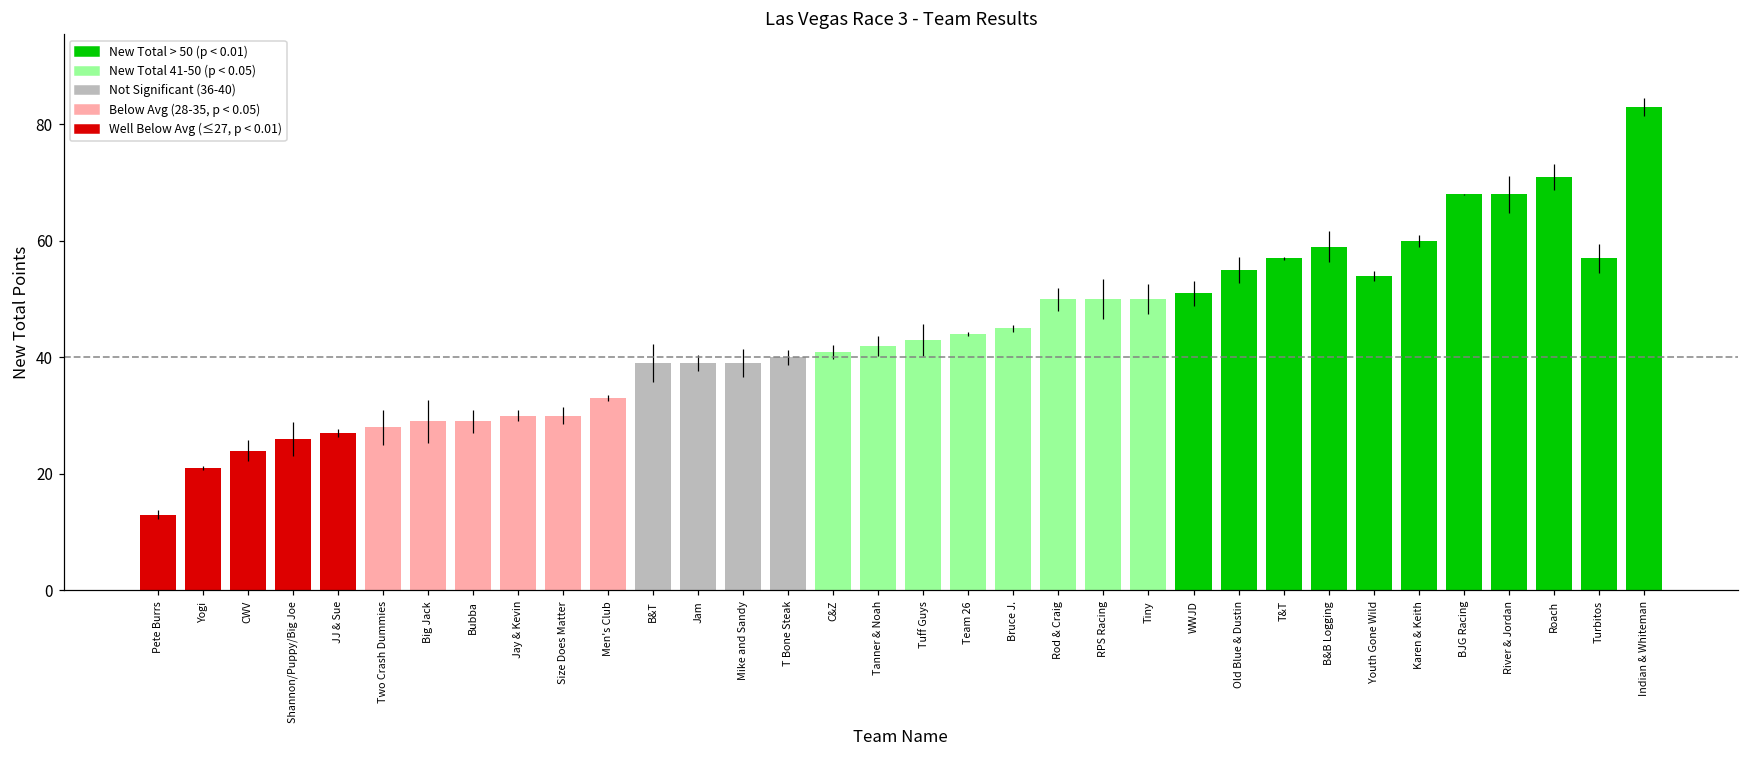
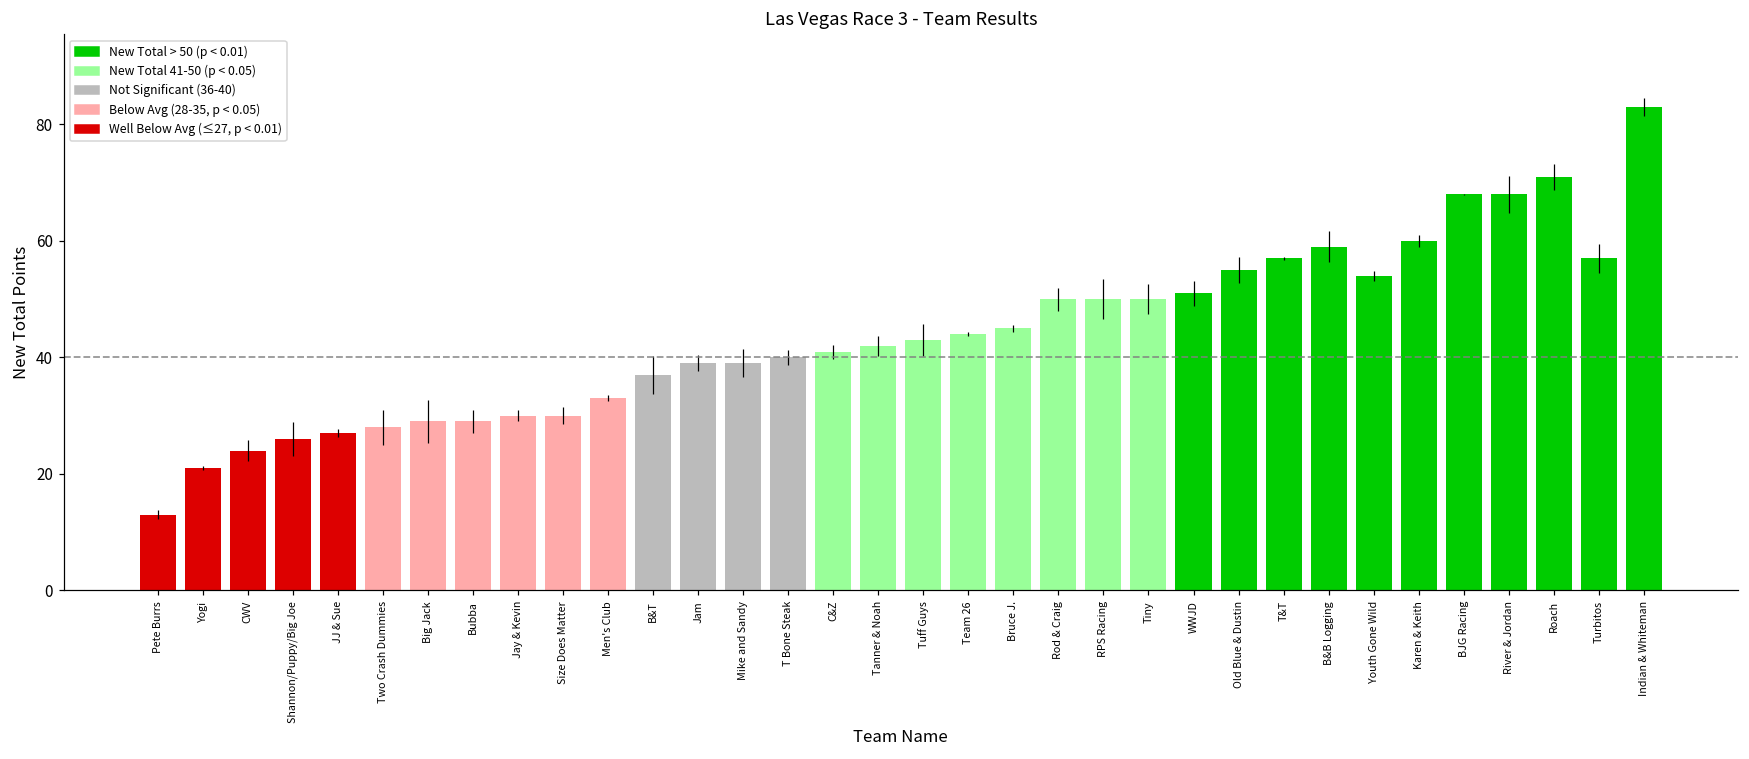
  {
    "Pete Burrs": 13,
    "Yogi": 21,
    "CWV": 24,
    "Shannon/Puppy/Big Joe": 26,
    "JJ & Sue": 27,
    "Two Crash Dummies": 28,
    "Big Jack": 29,
    "Bubba": 29,
    "Jay & Kevin": 30,
    "Size Does Matter": 30,
    "Men's Club": 33,
-   "B&T": 39,
+   "B&T": 37,
    "Jam": 39,
    "Mike and Sandy": 39,
    "T Bone Steak": 40,
    "C&Z": 41,
    "Tanner & Noah": 42,
    "Tuff Guys": 43,
    "Team 26": 44,
    "Bruce J.": 45,
    "Rod & Craig": 50,
    "RPS Racing": 50,
    "Tiny": 50,
    "WWJD": 51,
    "Old Blue & Dustin": 55,
    "T&T": 57,
    "B&B Logging": 59,
    "Youth Gone Wild": 54,
    "Karen & Keith": 60,
    "BJG Racing": 68,
    "River & Jordan": 68,
    "Roach": 71,
    "Turbitos": 57,
    "Indian & Whiteman": 83
  }
